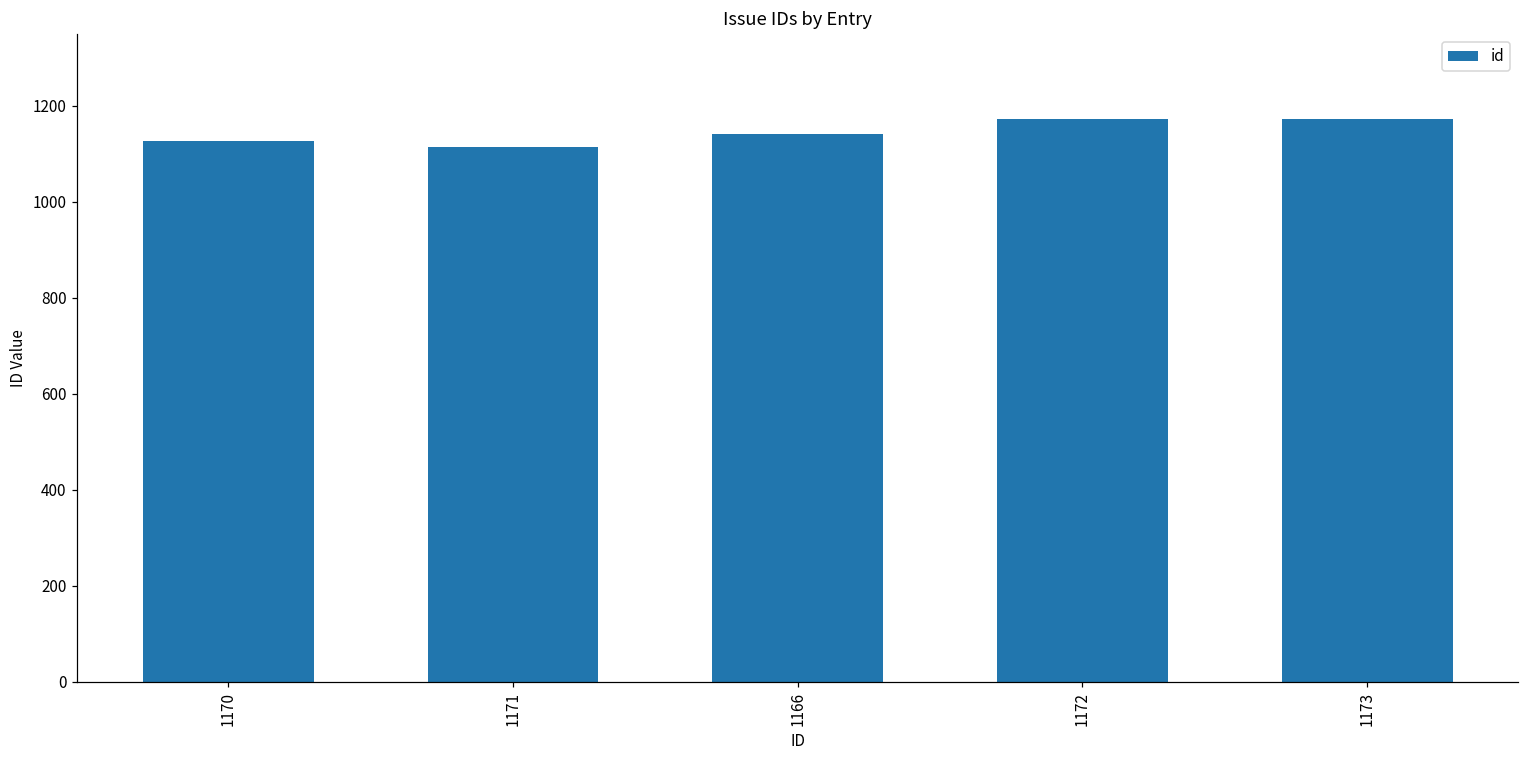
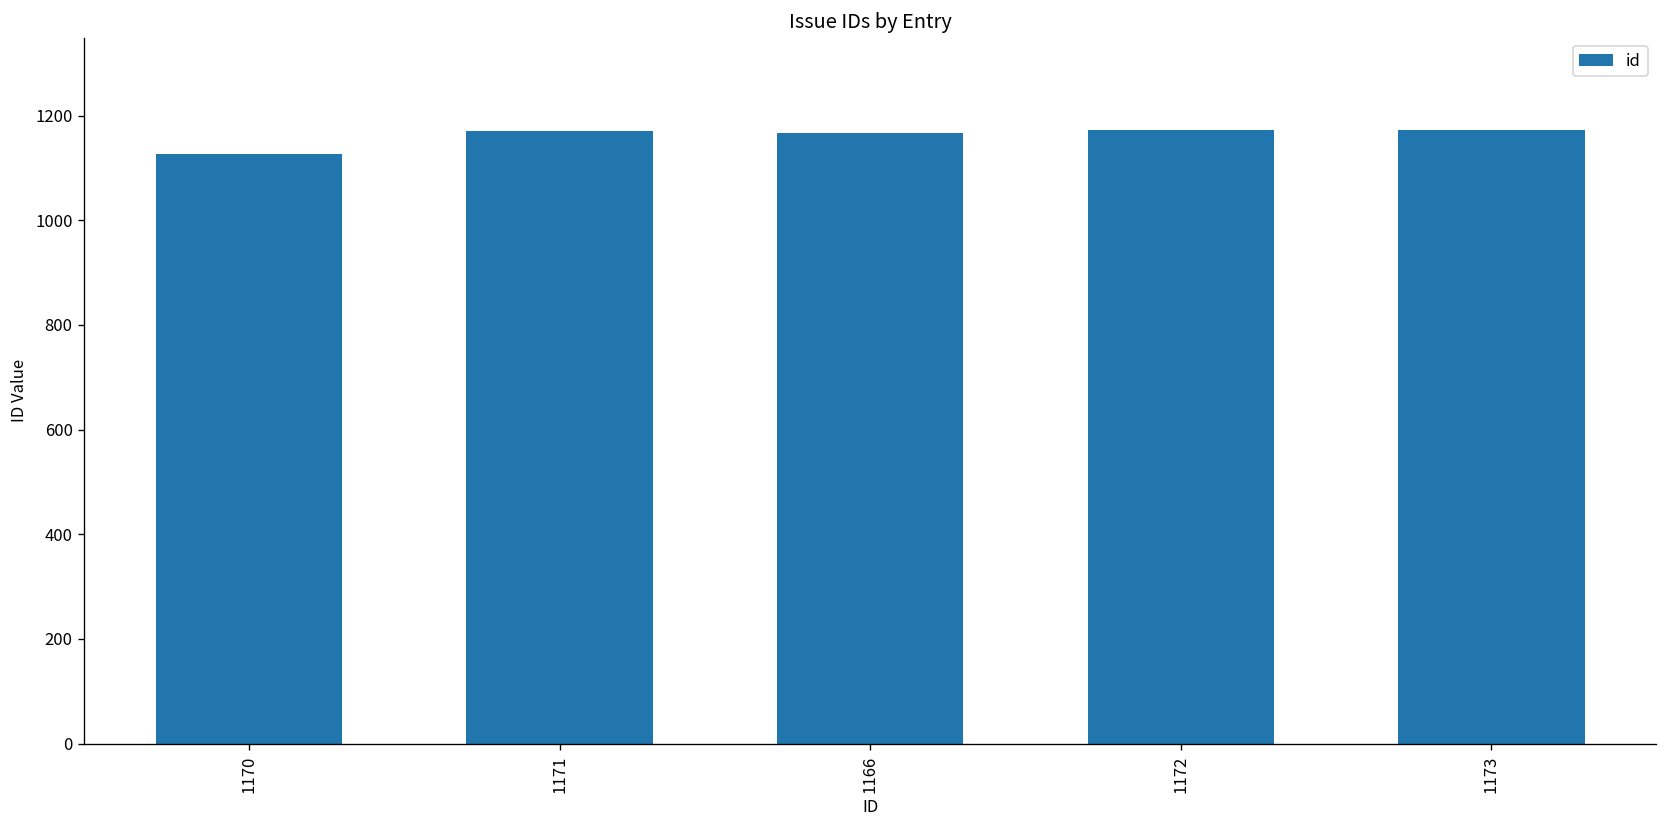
  {
    "1170": 1130,
-   "1171": 1120,
-   "1166": 1140,
+   "1171": 1170,
+   "1166": 1170,
    "1172": 1170,
    "1173": 1170
  }
